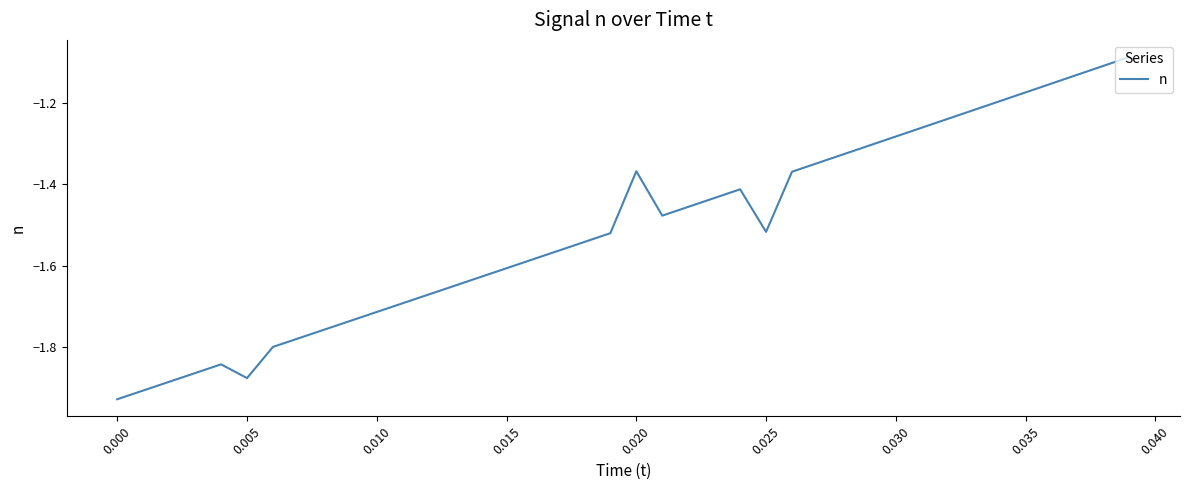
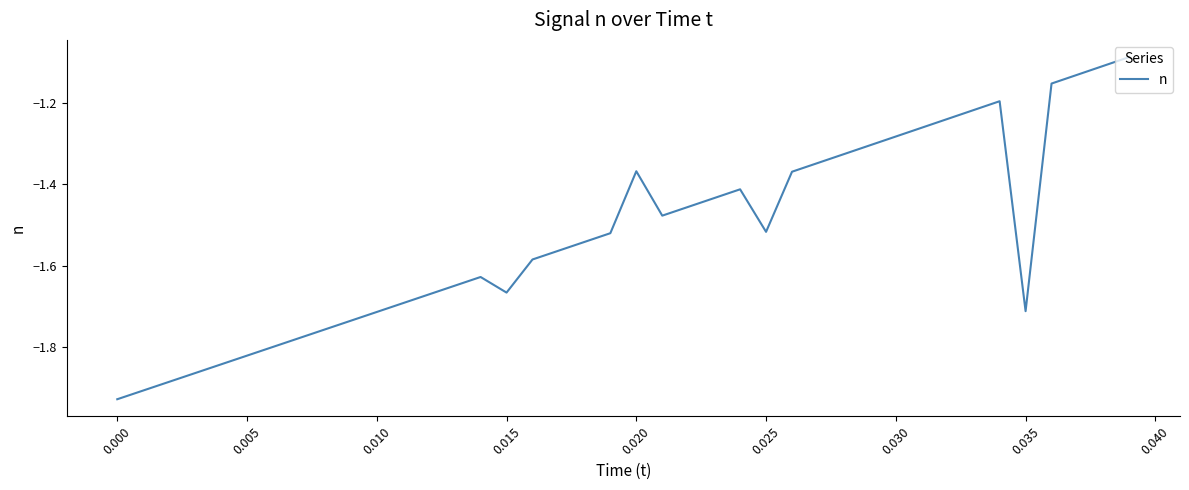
  {
    "0.000": -1.93,
-   "0.005": -1.88,
+   "0.005": -1.82,
    "0.010": -1.71,
-   "0.015": -1.61,
+   "0.015": -1.67,
    "0.020": -1.37,
    "0.025": -1.52,
    "0.030": -1.28,
-   "0.035": -1.17
+   "0.035": -1.71
  }
